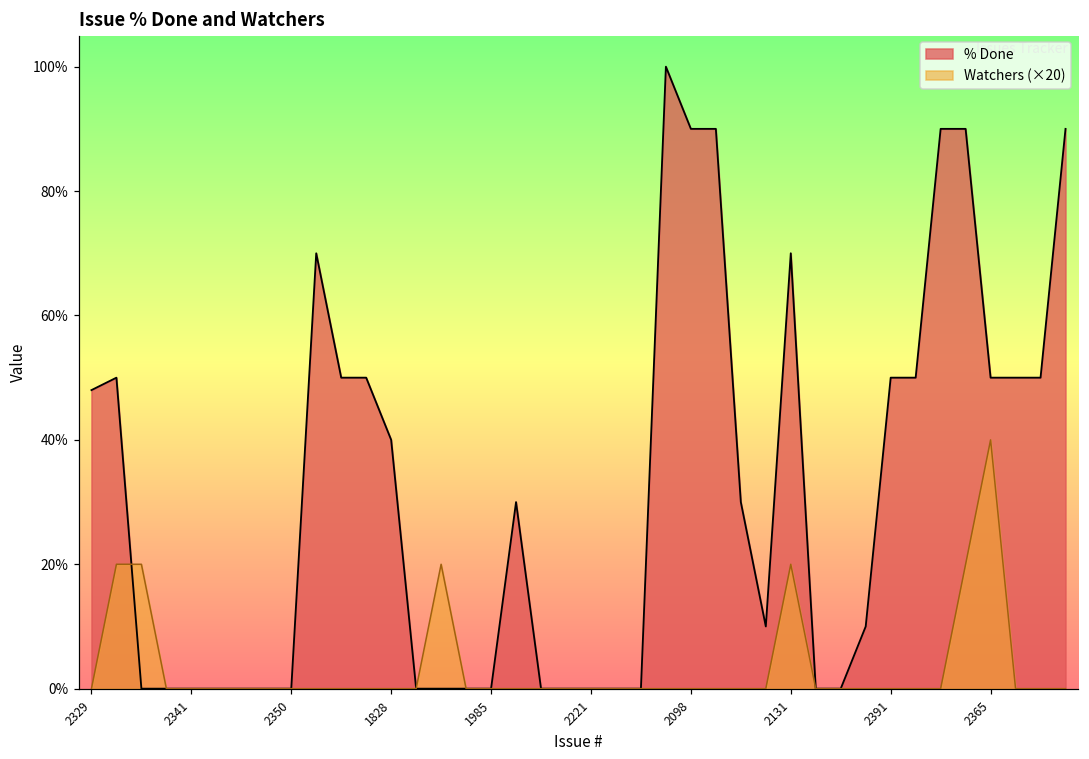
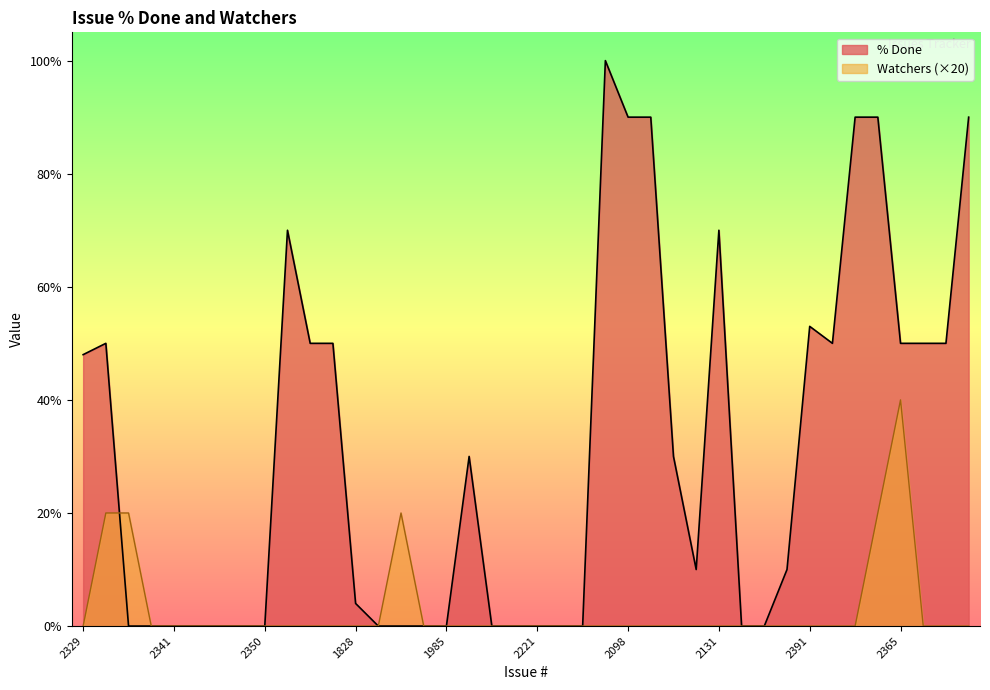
  {
    "% Done": {
      "2329": "48%",
-     "1828": "40%",
+     "1828": "4%",
      "2098": "90%",
      "2131": "70%",
-     "2391": "50%",
+     "2391": "53%",
      "2365": "50%"
    },
    "Watchers (×20)": {
      "2329": "0%",
      "1828": "0%",
      "2098": "0%",
-     "2131": "20%",
+     "2131": "0%",
      "2391": "0%",
      "2365": "40%"
    }
  }
